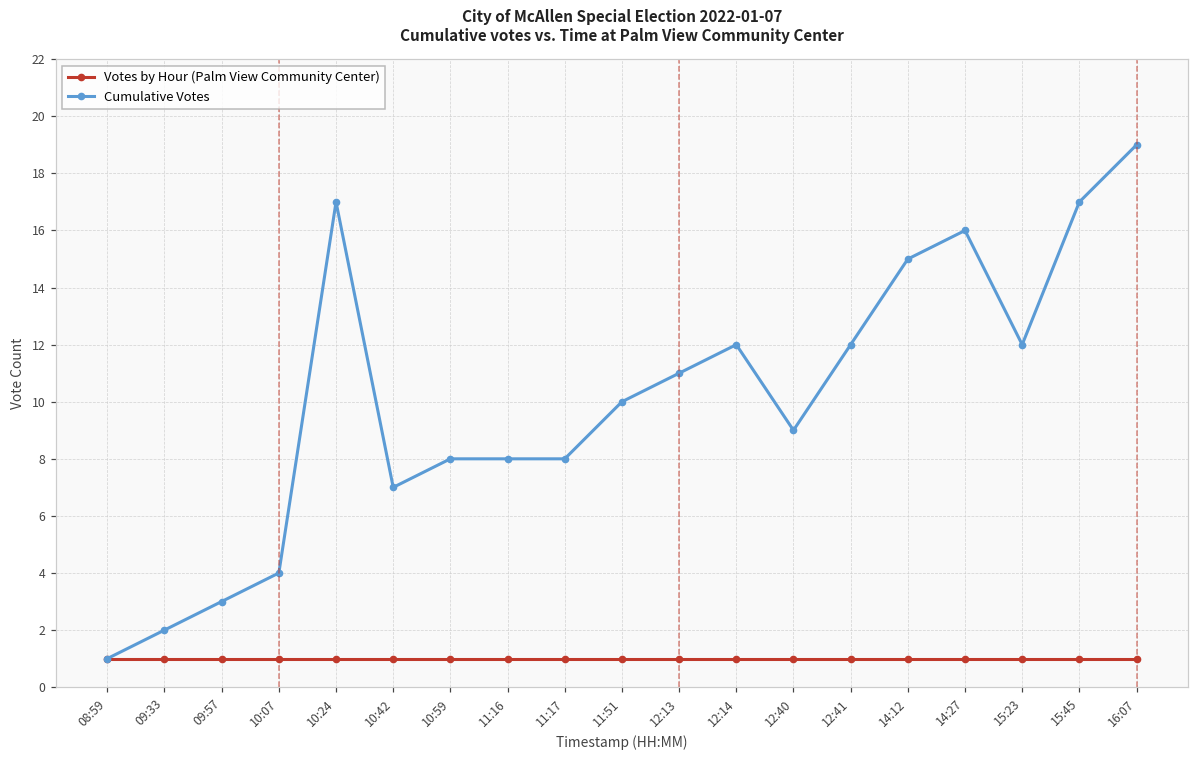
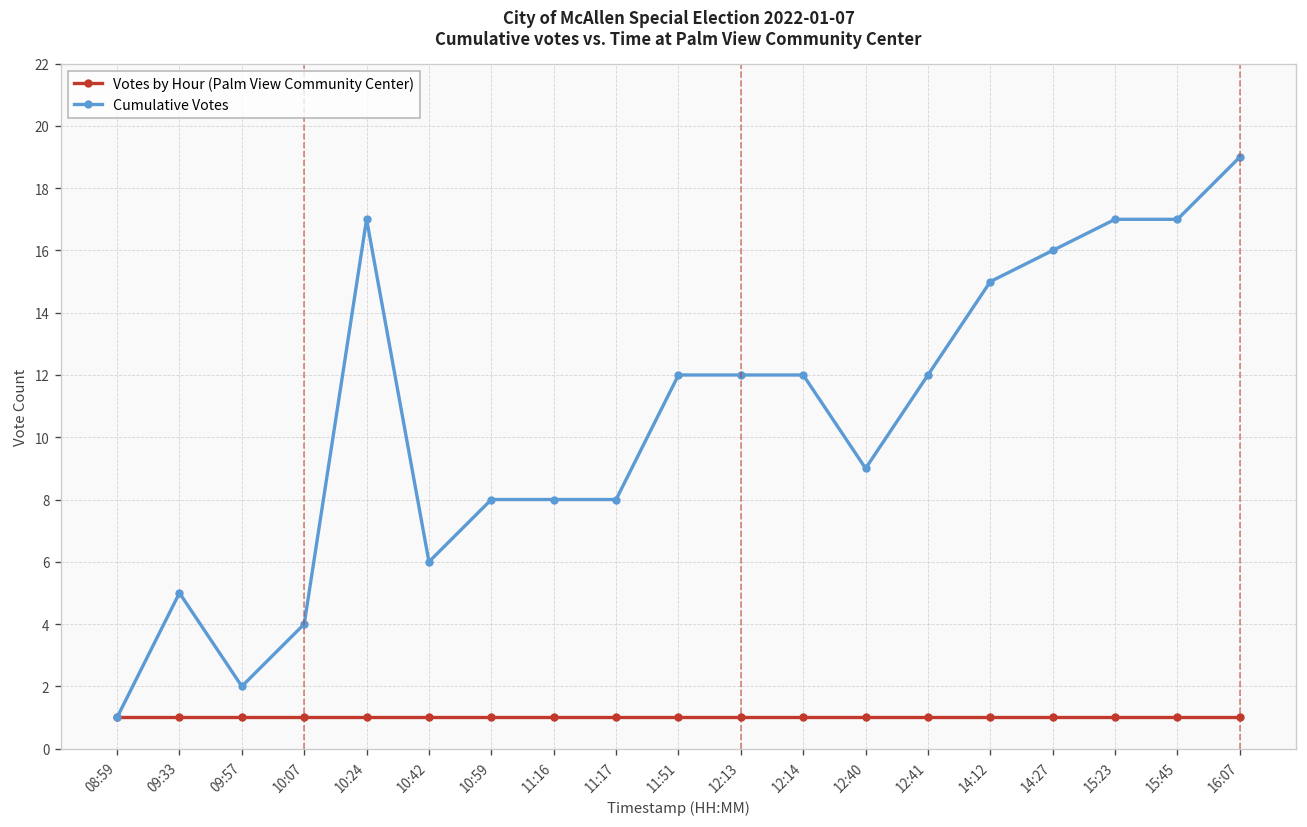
  {
    "Votes by Hour (Palm View Community Center)": {
      "09:33": 1,
      "09:57": 1,
      "10:07": 1,
      "10:24": 1,
      "10:42": 1,
      "10:59": 1,
      "11:16": 1,
      "11:17": 1,
      "11:51": 1,
      "12:13": 1,
      "12:14": 1,
      "12:40": 1,
      "12:41": 1,
      "14:12": 1,
      "14:27": 1,
      "15:23": 1,
      "15:45": 1,
      "16:07": 1
    },
    "Cumulative Votes": {
-     "09:33": 2,
-     "09:57": 3,
+     "09:33": 5,
+     "09:57": 2,
      "10:07": 4,
      "10:24": 17,
-     "10:42": 7,
+     "10:42": 6,
      "10:59": 8,
      "11:16": 8,
      "11:17": 8,
-     "11:51": 10,
-     "12:13": 11,
+     "11:51": 12,
+     "12:13": 12,
      "12:14": 12,
      "12:40": 9,
      "12:41": 12,
      "14:12": 15,
      "14:27": 16,
-     "15:23": 12,
+     "15:23": 17,
      "15:45": 17,
      "16:07": 19
    }
  }
